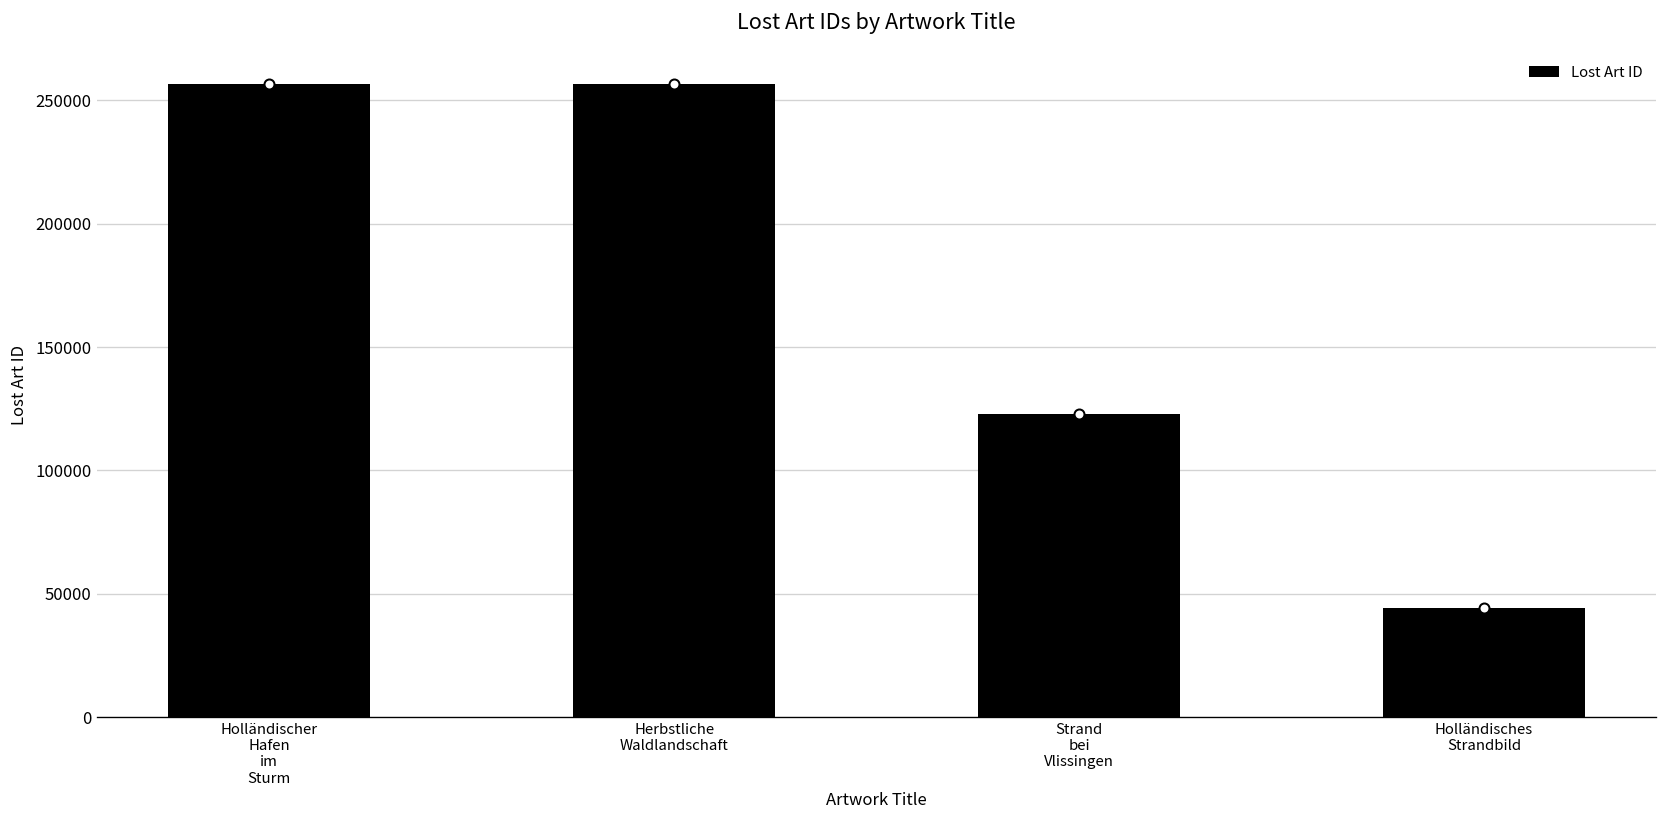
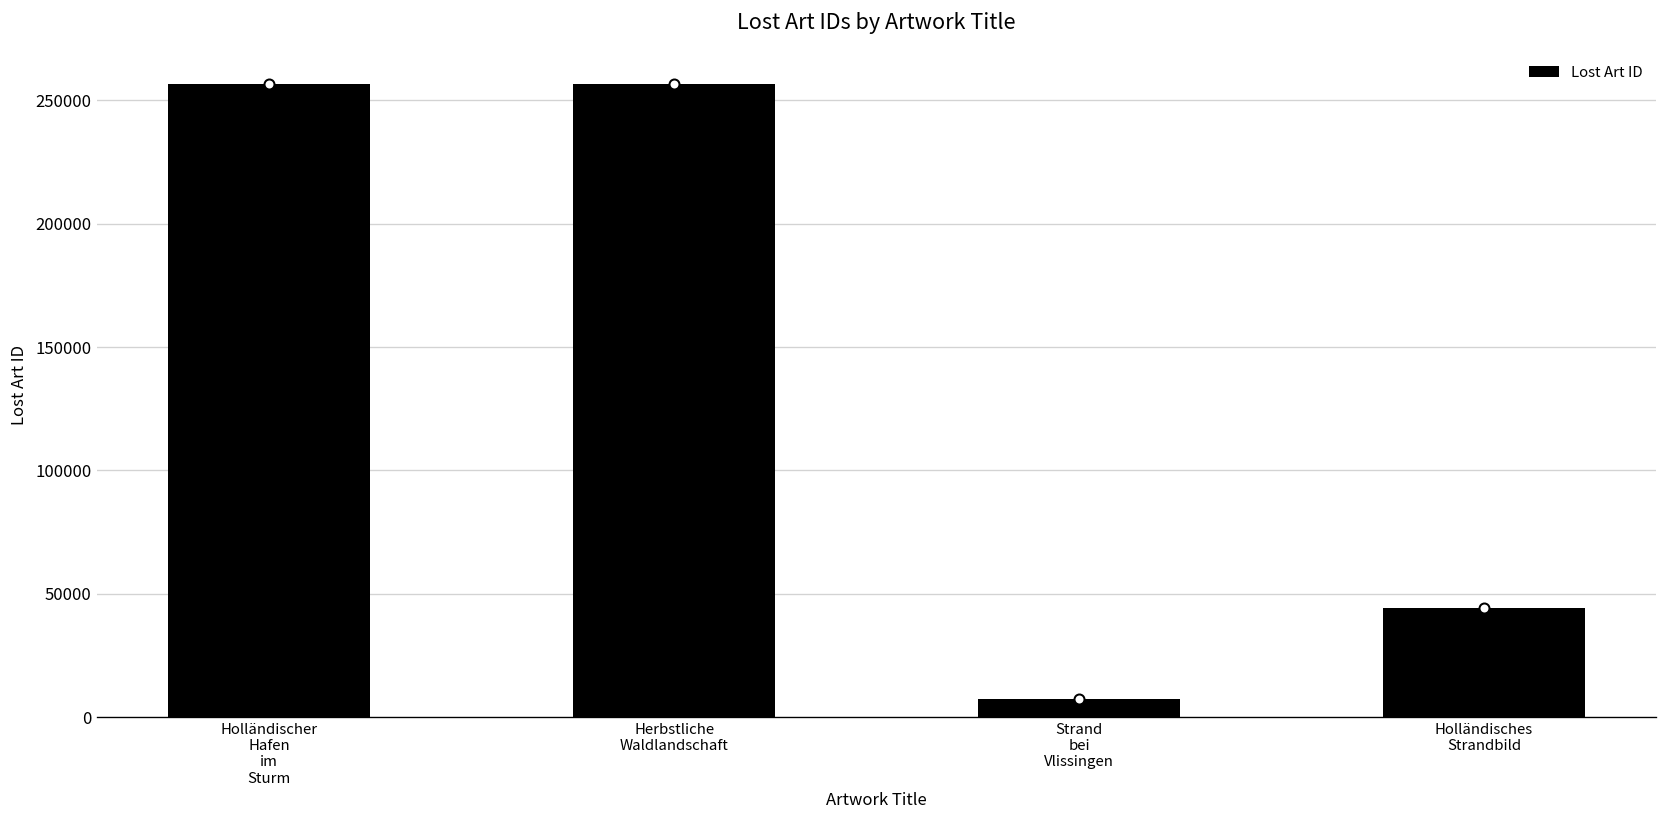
  {
    "Lost Art ID": {
      "Holländischer Hafen im Sturm": 257000,
      "Herbstliche Waldlandschaft": 257000,
-     "Strand bei Vlissingen": 123000,
+     "Strand bei Vlissingen": 7000,
      "Holländisches Strandbild": 44000
    }
  }
